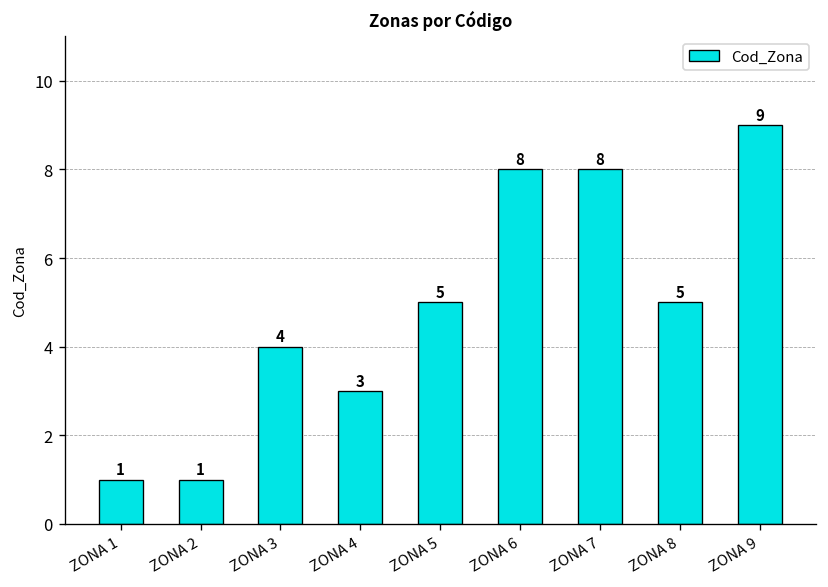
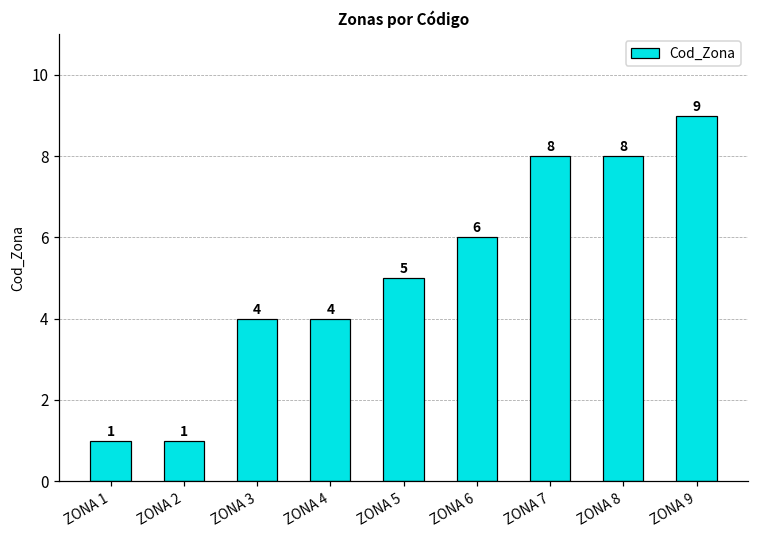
  {
    "ZONA 1": 1,
    "ZONA 2": 1,
    "ZONA 3": 4,
-   "ZONA 4": 3,
+   "ZONA 4": 4,
    "ZONA 5": 5,
-   "ZONA 6": 8,
+   "ZONA 6": 6,
    "ZONA 7": 8,
-   "ZONA 8": 5,
+   "ZONA 8": 8,
    "ZONA 9": 9
  }
